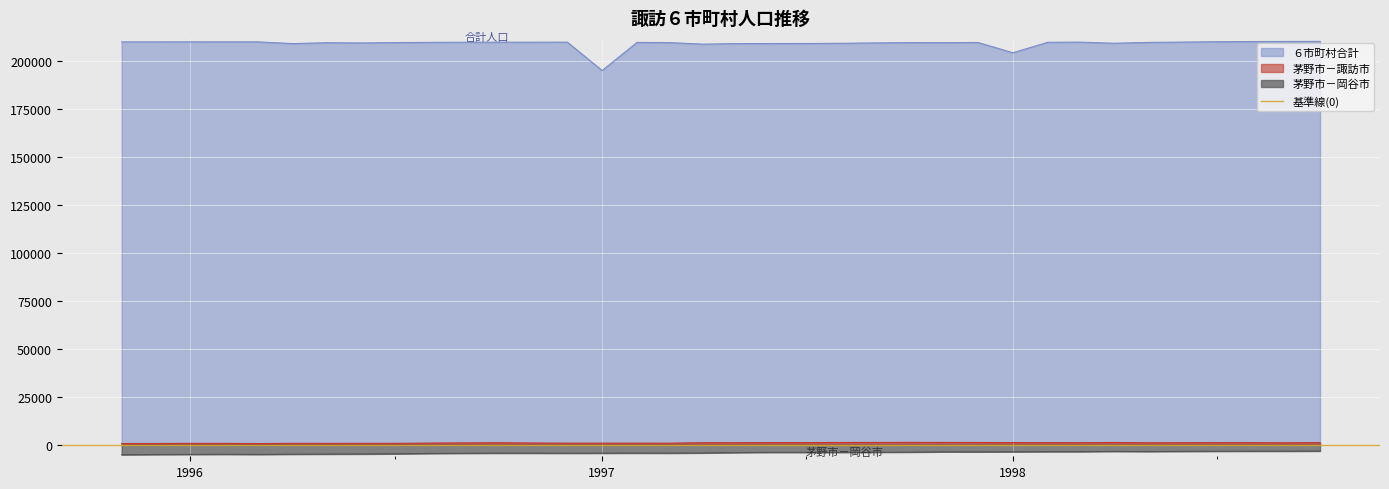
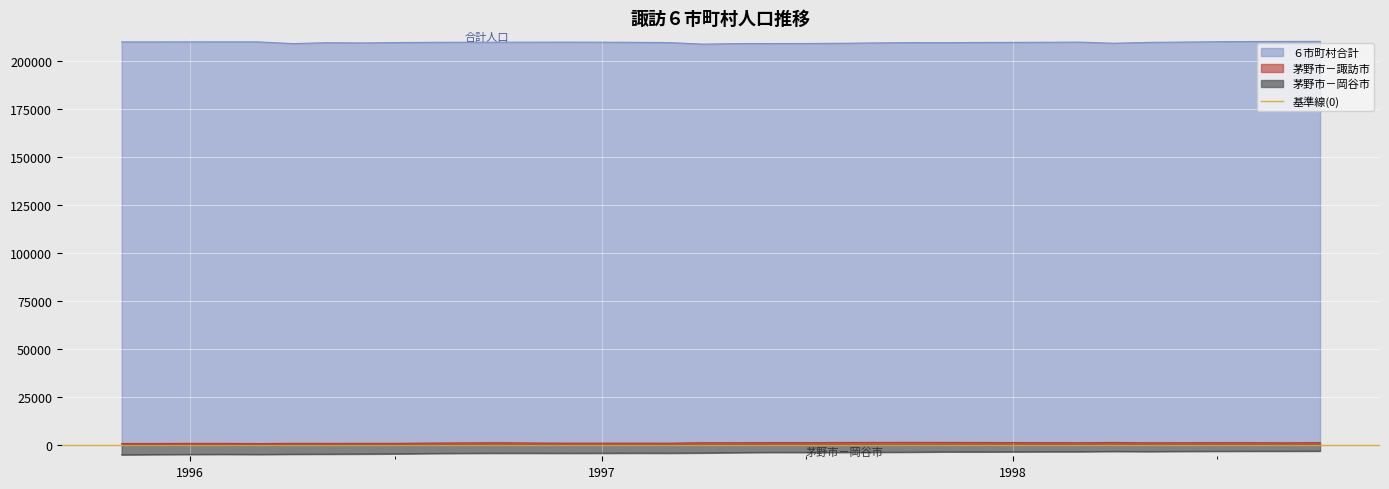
  {
    "６市町村合計": {
      "1996": 210000,
-     "1997": 195000,
-     "1998": 204000
+     "1997": 210000,
+     "1998": 210000
    }
  }
